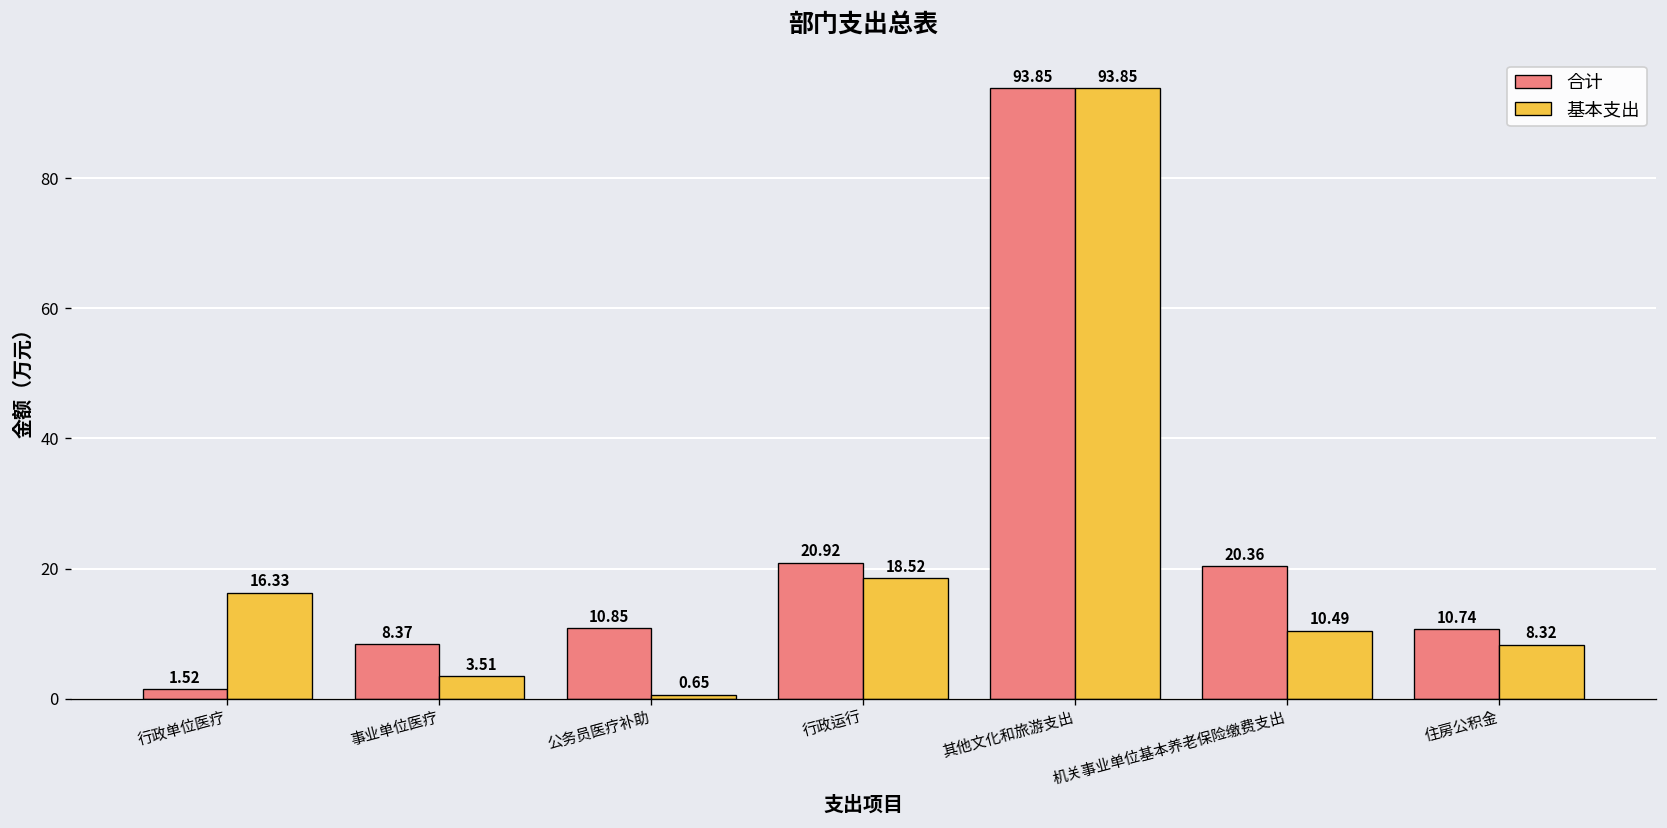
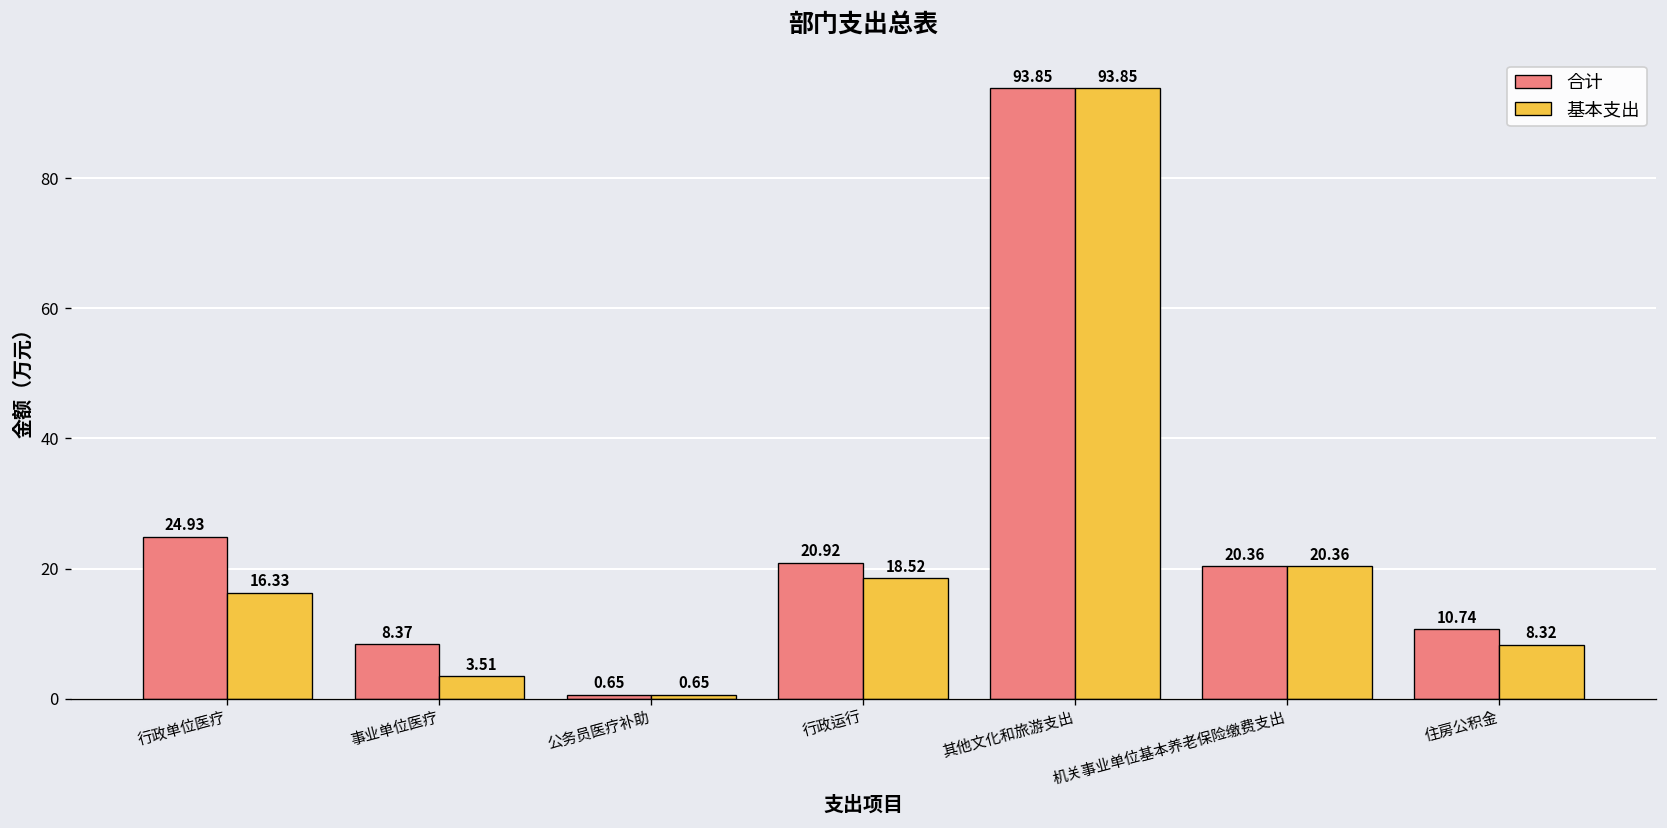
  {
    "合计": {
-     "行政单位医疗": 1.52,
+     "行政单位医疗": 24.93,
      "事业单位医疗": 8.37,
-     "公务员医疗补助": 10.85,
+     "公务员医疗补助": 0.65,
      "行政运行": 20.92,
      "其他文化和旅游支出": 93.85,
      "机关事业单位基本养老保险缴费支出": 20.36,
      "住房公积金": 10.74
    },
    "基本支出": {
      "行政单位医疗": 16.33,
      "事业单位医疗": 3.51,
      "公务员医疗补助": 0.65,
      "行政运行": 18.52,
      "其他文化和旅游支出": 93.85,
-     "机关事业单位基本养老保险缴费支出": 10.49,
+     "机关事业单位基本养老保险缴费支出": 20.36,
      "住房公积金": 8.32
    }
  }
